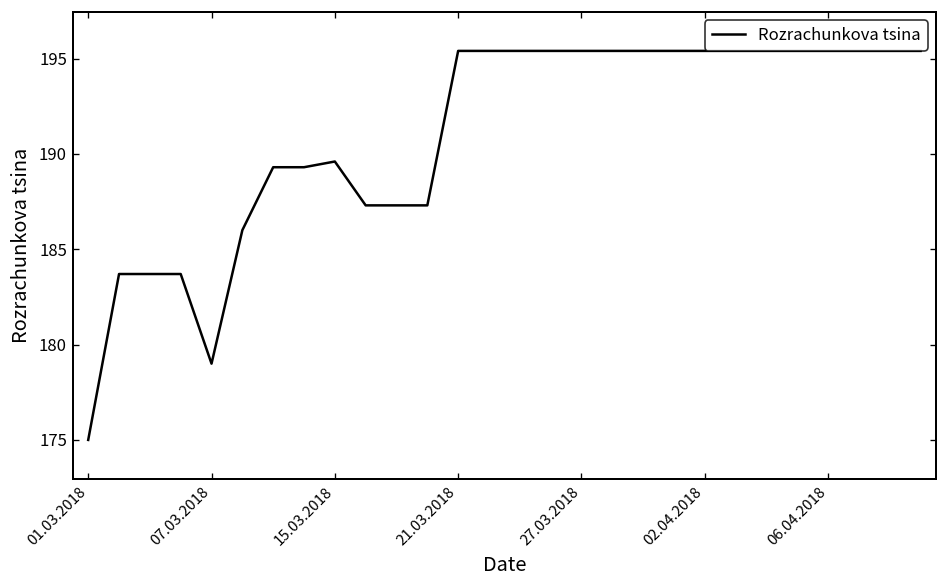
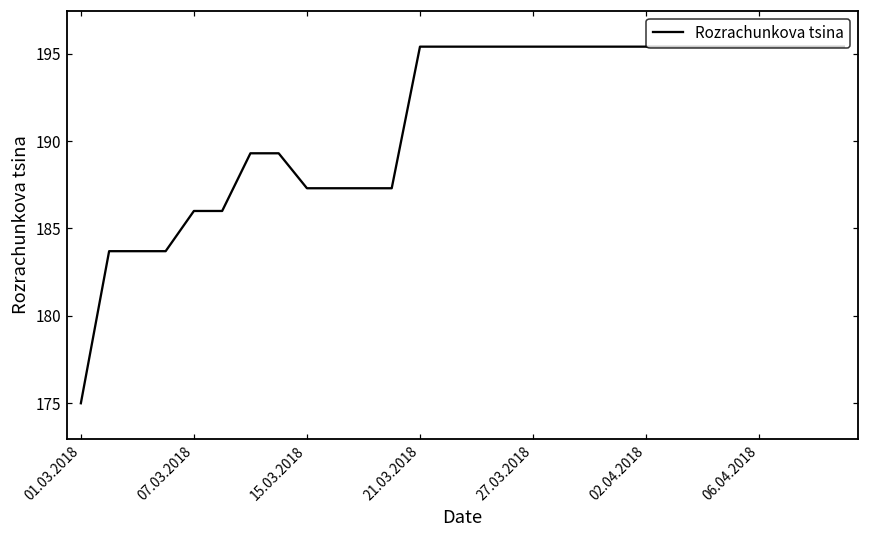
  {
    "01.03.2018": 175.0,
-   "07.03.2018": 179,
-   "15.03.2018": 189.6,
+   "07.03.2018": 186,
+   "15.03.2018": 187.3,
    "21.03.2018": 195.4,
    "27.03.2018": 195.4,
    "02.04.2018": 195.4,
    "06.04.2018": 195.4
  }
